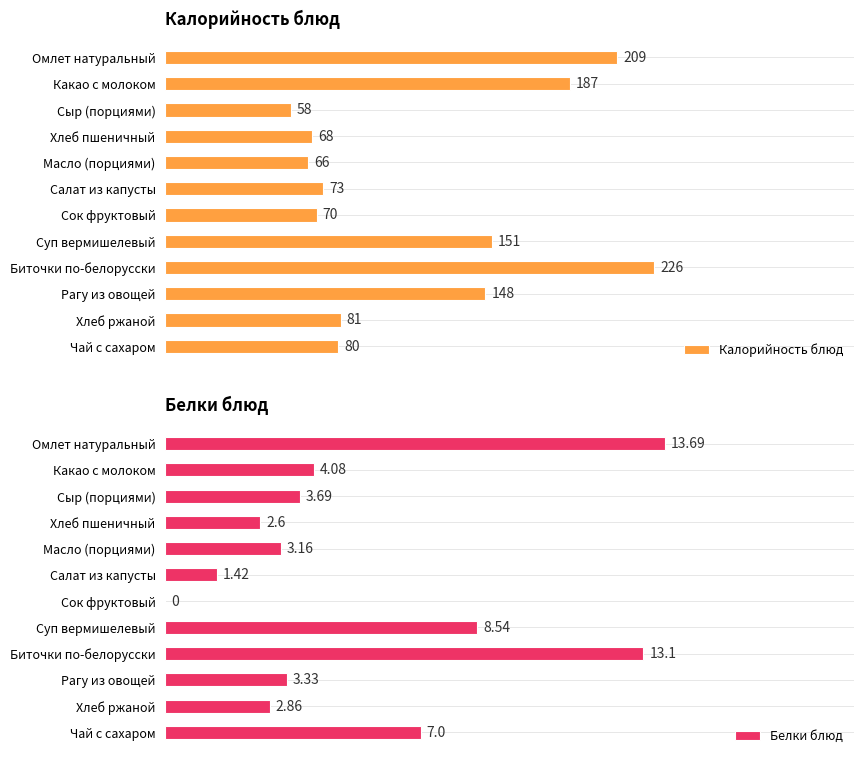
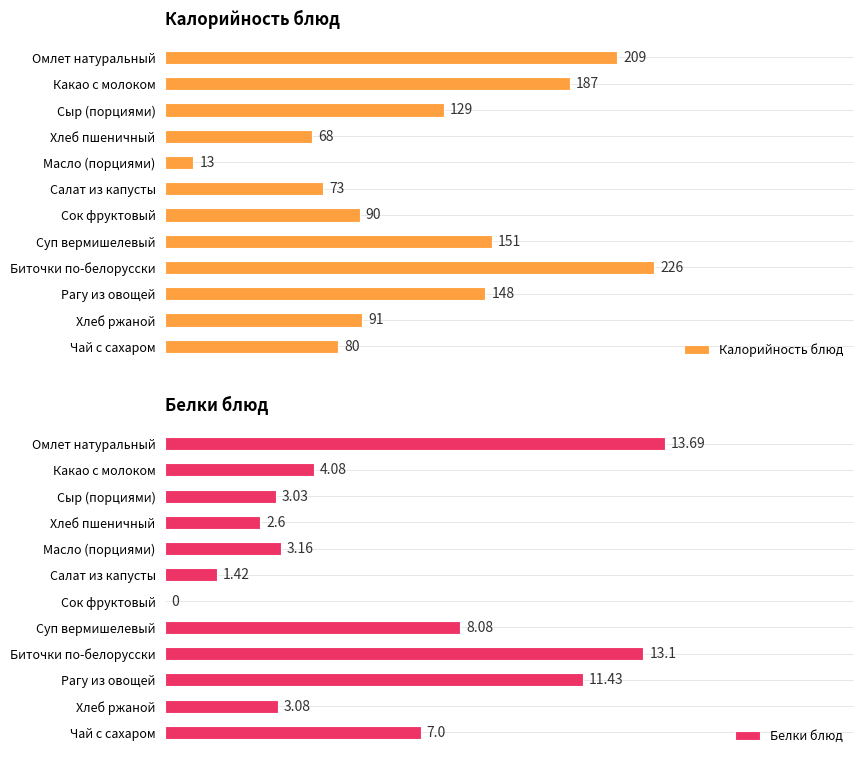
  {
    "Калорийность блюд": {
      "Омлет натуральный": 209,
      "Какао с молоком": 187,
-     "Сыр (порциями)": 58,
+     "Сыр (порциями)": 129,
      "Хлеб пшеничный": 68,
-     "Масло (порциями)": 66,
+     "Масло (порциями)": 13,
      "Салат из капусты": 73,
-     "Сок фруктовый": 70,
+     "Сок фруктовый": 90,
      "Суп вермишелевый": 151,
      "Биточки по-белорусски": 226,
      "Рагу из овощей": 148,
-     "Хлеб ржаной": 81,
+     "Хлеб ржаной": 91,
      "Чай с сахаром": 80
    },
    "Белки блюд": {
      "Омлет натуральный": 13.69,
      "Какао с молоком": 4.08,
-     "Сыр (порциями)": 3.69,
+     "Сыр (порциями)": 3.03,
      "Хлеб пшеничный": 2.6,
      "Масло (порциями)": 3.16,
      "Салат из капусты": 1.42,
      "Сок фруктовый": 0,
-     "Суп вермишелевый": 8.54,
+     "Суп вермишелевый": 8.08,
      "Биточки по-белорусски": 13.1,
-     "Рагу из овощей": 3.33,
-     "Хлеб ржаной": 2.86,
+     "Рагу из овощей": 11.43,
+     "Хлеб ржаной": 3.08,
      "Чай с сахаром": 7.0
    }
  }
